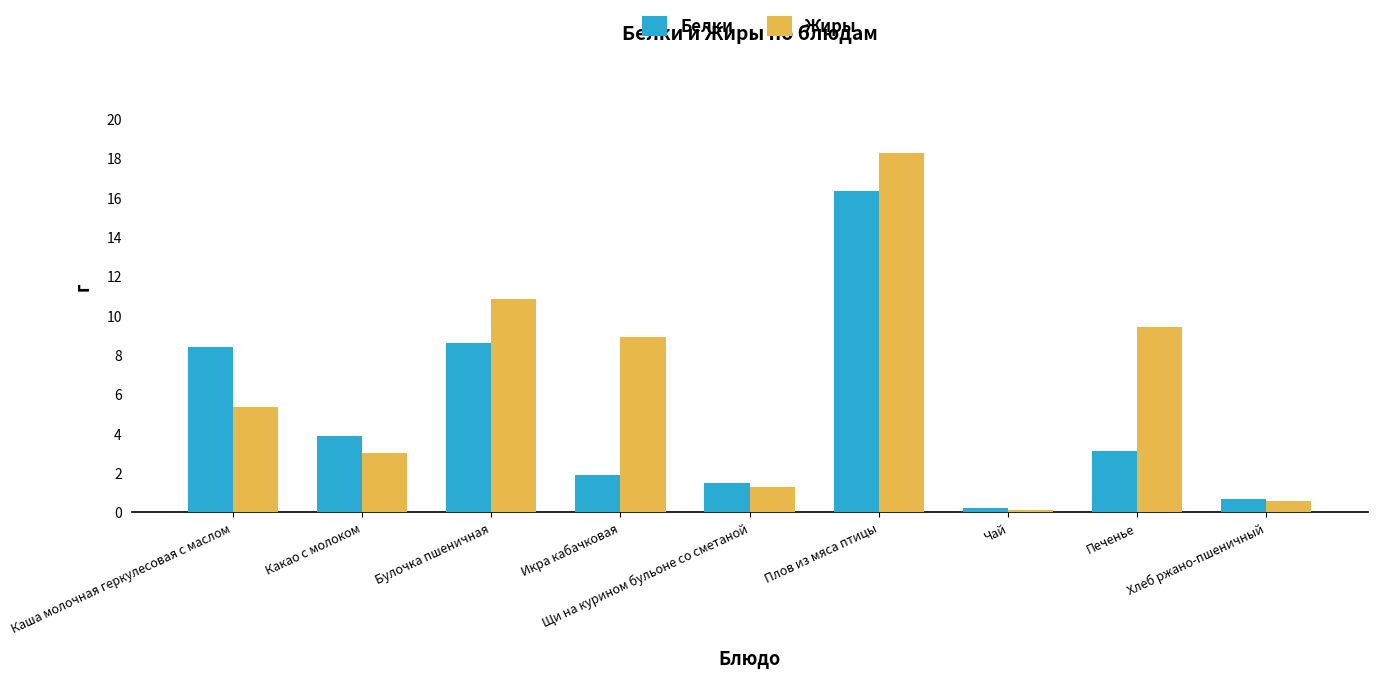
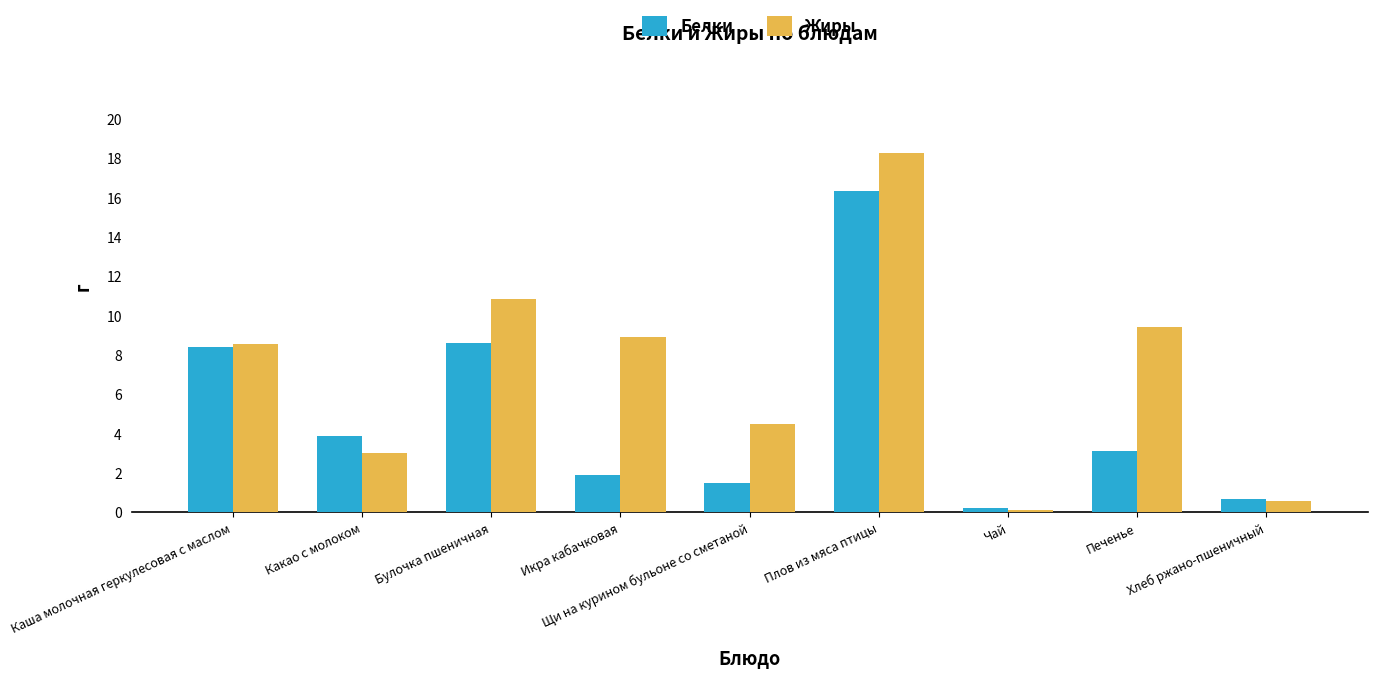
  {
    "Белки": {
      "Каша молочная геркулесовая с маслом": 8.4,
      "Какао с молоком": 3.9,
      "Булочка пшеничная": 8.6,
      "Икра кабачковая": 1.9,
      "Щи на курином бульоне со сметаной": 1.5,
      "Плов из мяса птицы": 16.3,
      "Чай": 0.2,
      "Печенье": 3.1,
      "Хлеб ржано-пшеничный": 0.7
    },
    "Жиры": {
-     "Каша молочная геркулесовая с маслом": 5.4,
+     "Каша молочная геркулесовая с маслом": 8.6,
      "Какао с молоком": 3.0,
      "Булочка пшеничная": 10.9,
      "Икра кабачковая": 8.9,
-     "Щи на курином бульоне со сметаной": 1.3,
+     "Щи на курином бульоне со сметаной": 4.5,
      "Плов из мяса птицы": 18.2,
      "Печенье": 9.4,
      "Хлеб ржано-пшеничный": 0.6
    }
  }
